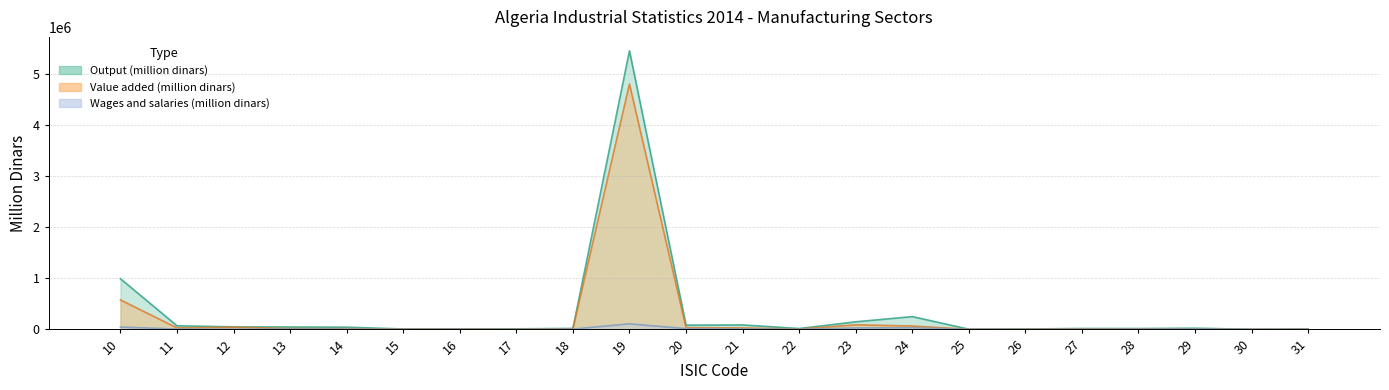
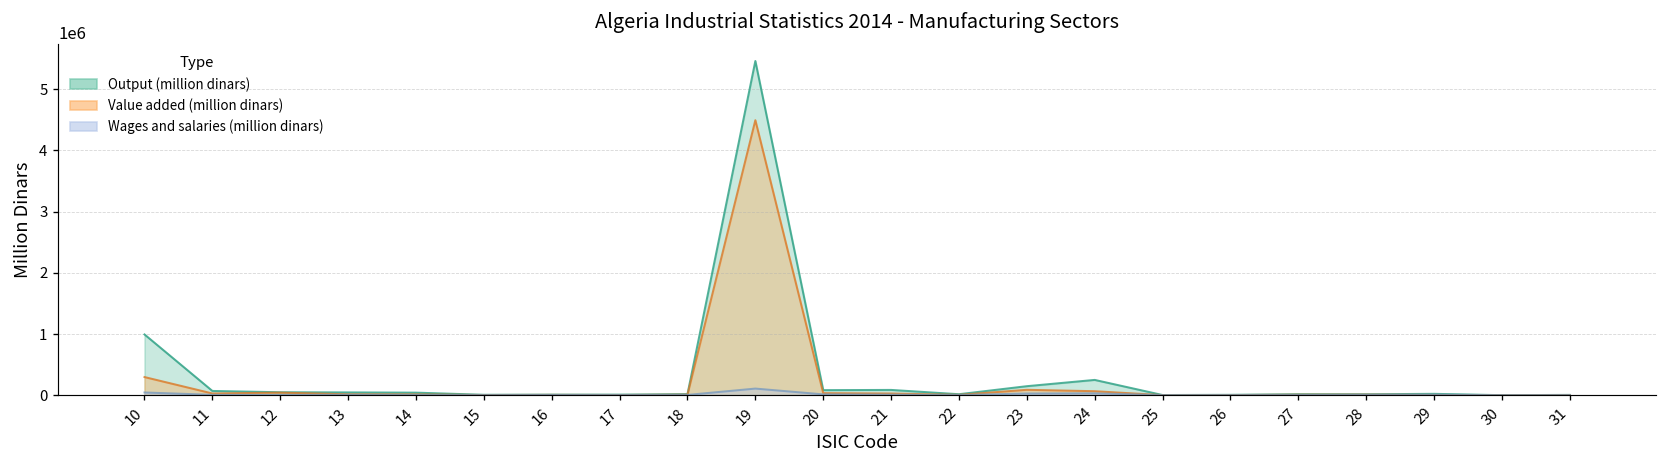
  {
    "Value added (million dinars)": {
-     "10": 600000,
-     "19": 4800000,
+     "10": 300000,
+     "19": 4500000,
      "23": 100000
    }
  }
